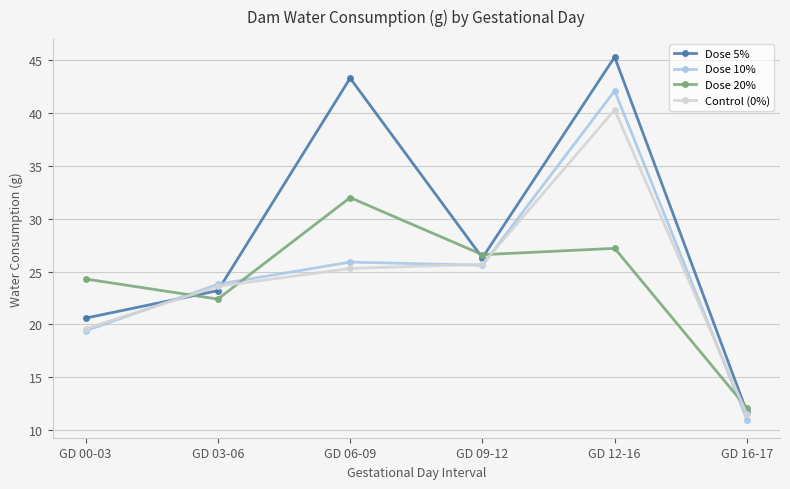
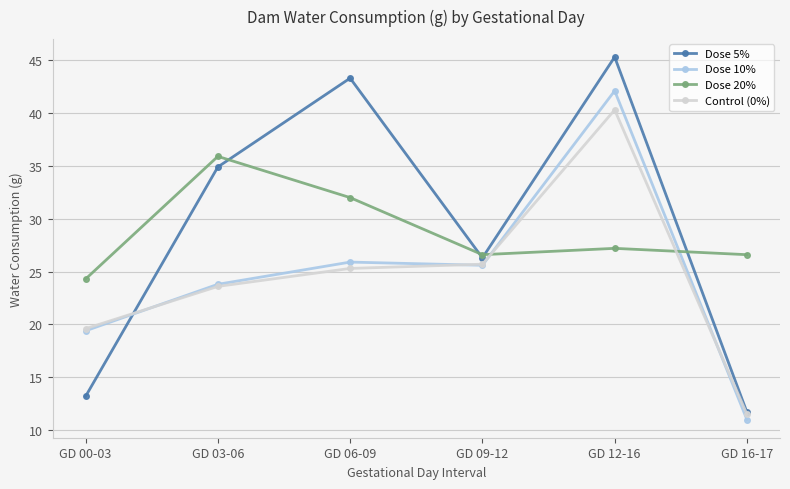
  {
    "Dose 5%": {
-     "GD 00-03": 20.6,
-     "GD 03-06": 23.2,
+     "GD 00-03": 13.2,
+     "GD 03-06": 34.9,
      "GD 06-09": 43.3,
      "GD 09-12": 26.3,
      "GD 12-16": 45.3
    },
    "Dose 20%": {
      "GD 00-03": 24.3,
-     "GD 03-06": 22.4,
+     "GD 03-06": 35.9,
      "GD 06-09": 32.0,
      "GD 09-12": 26.6,
      "GD 12-16": 27.2,
-     "GD 16-17": 12.1
+     "GD 16-17": 26.6
    }
  }
